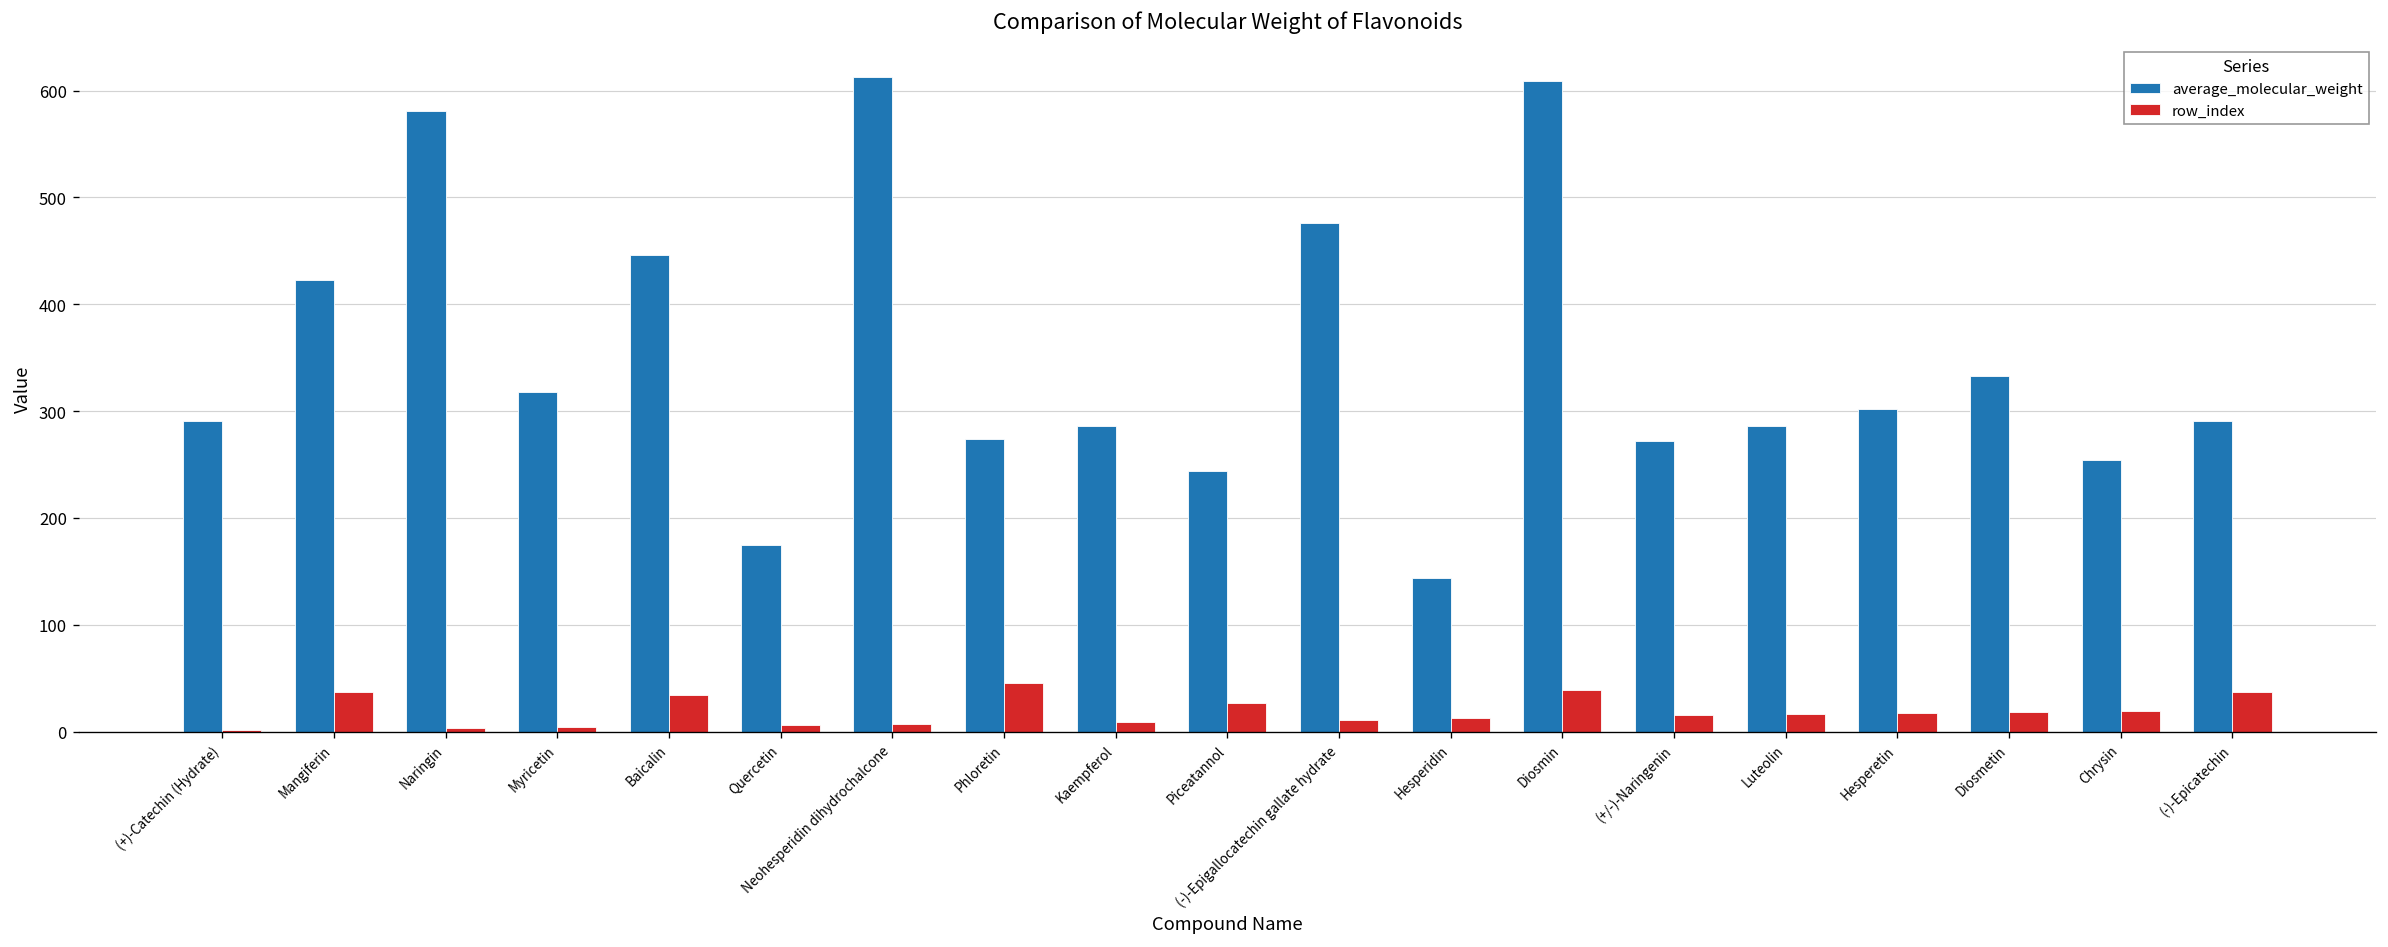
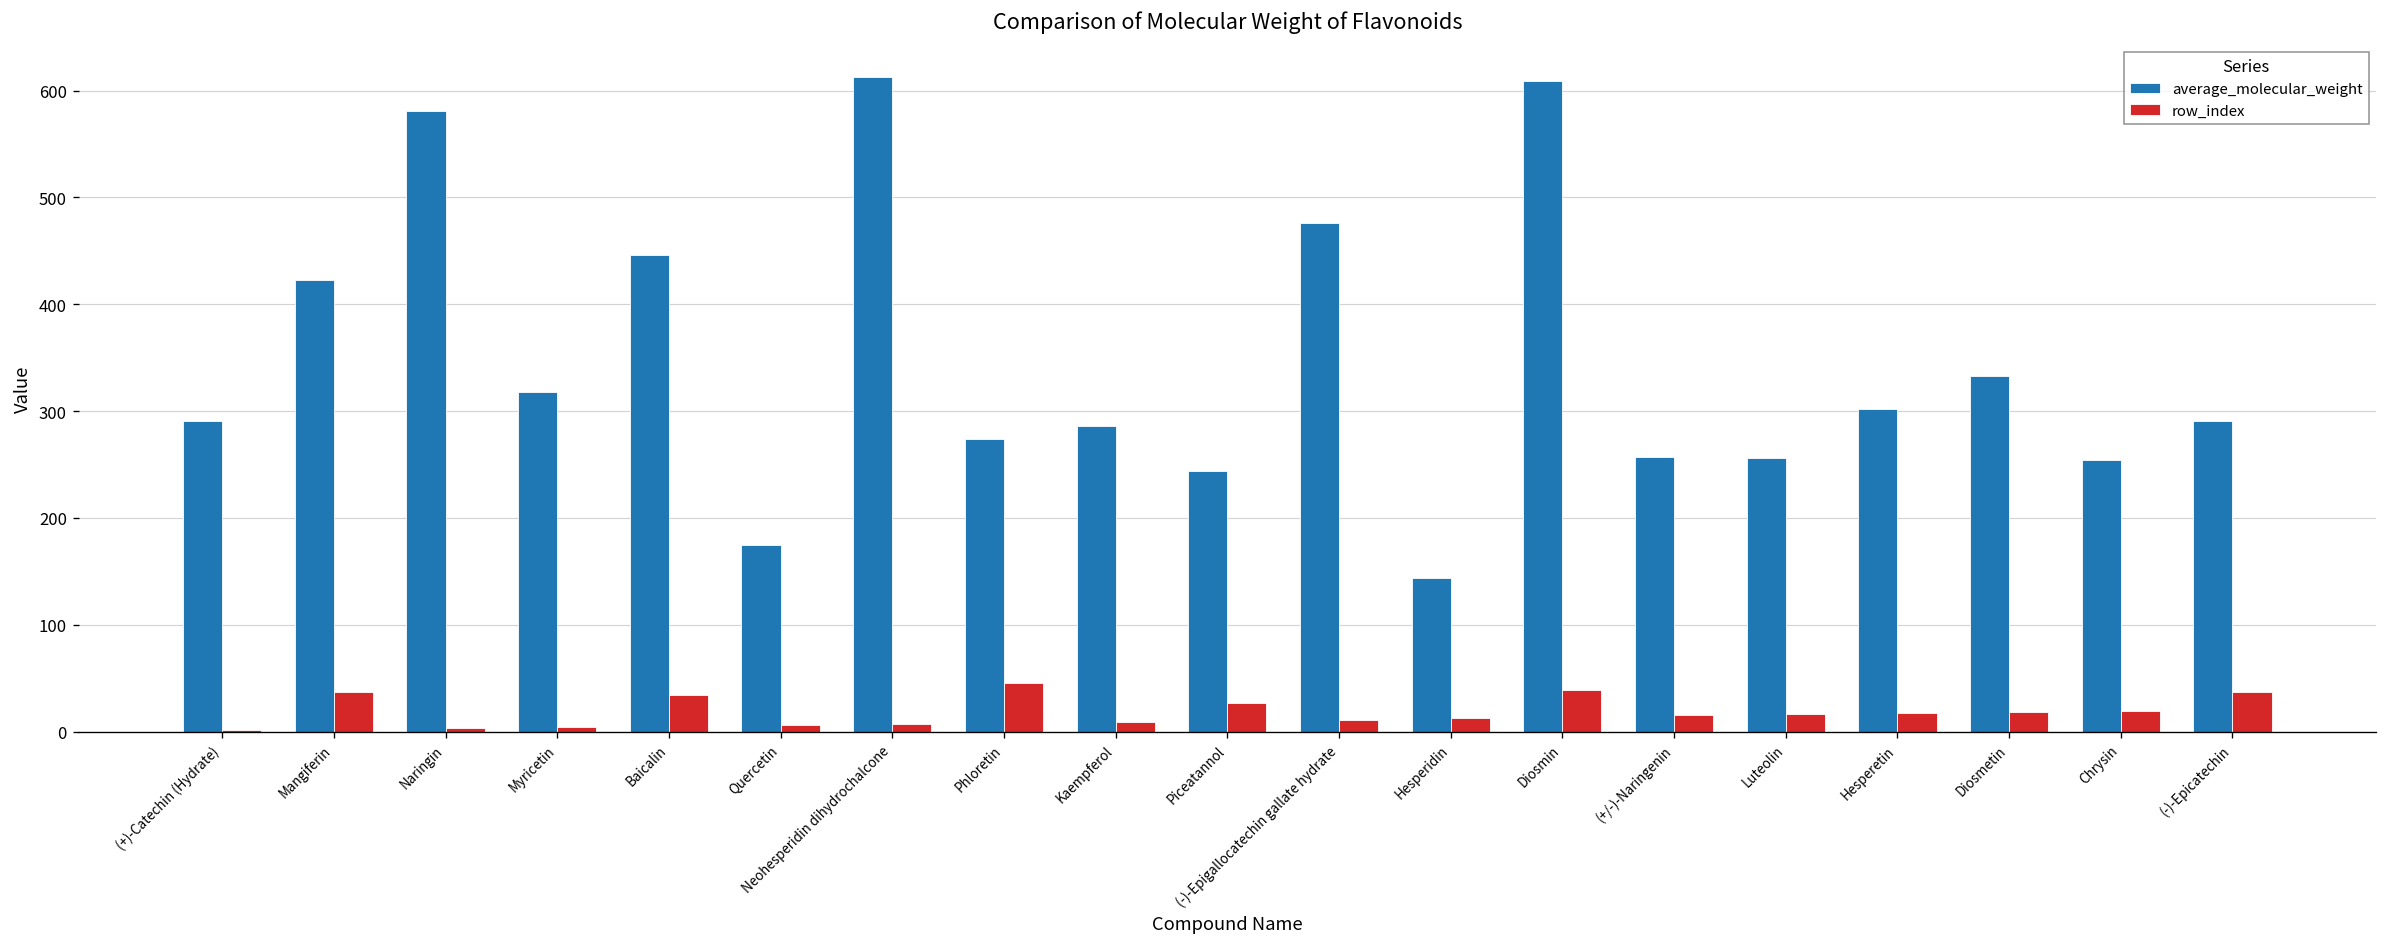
  {
    "average_molecular_weight": {
      "(+)-Catechin (Hydrate)": 290,
      "Mangiferin": 420,
      "Naringin": 580,
      "Myricetin": 320,
      "Baicalin": 450,
      "Quercetin": 170,
      "Neohesperidin dihydrochalcone": 610,
      "Phloretin": 270,
      "Kaempferol": 290,
      "Piceatannol": 240,
      "(-)-Epigallocatechin gallate hydrate": 480,
      "Hesperidin": 140,
      "Diosmin": 610,
-     "(+/-)-Naringenin": 270,
-     "Luteolin": 290,
+     "(+/-)-Naringenin": 260,
+     "Luteolin": 260,
      "Hesperetin": 300,
      "Diosmetin": 330,
      "Chrysin": 250,
      "(-)-Epicatechin": 290
    },
    "row_index": {
      "Mangiferin": 40,
      "Naringin": 0,
      "Myricetin": 0,
      "Baicalin": 30,
      "Quercetin": 10,
      "Neohesperidin dihydrochalcone": 10,
      "Phloretin": 50,
      "Kaempferol": 10,
      "Piceatannol": 30,
      "(-)-Epigallocatechin gallate hydrate": 10,
      "Hesperidin": 10,
      "Diosmin": 40,
      "(+/-)-Naringenin": 20,
      "Luteolin": 20,
      "Hesperetin": 20,
      "Diosmetin": 20,
      "Chrysin": 20,
      "(-)-Epicatechin": 40
    }
  }
